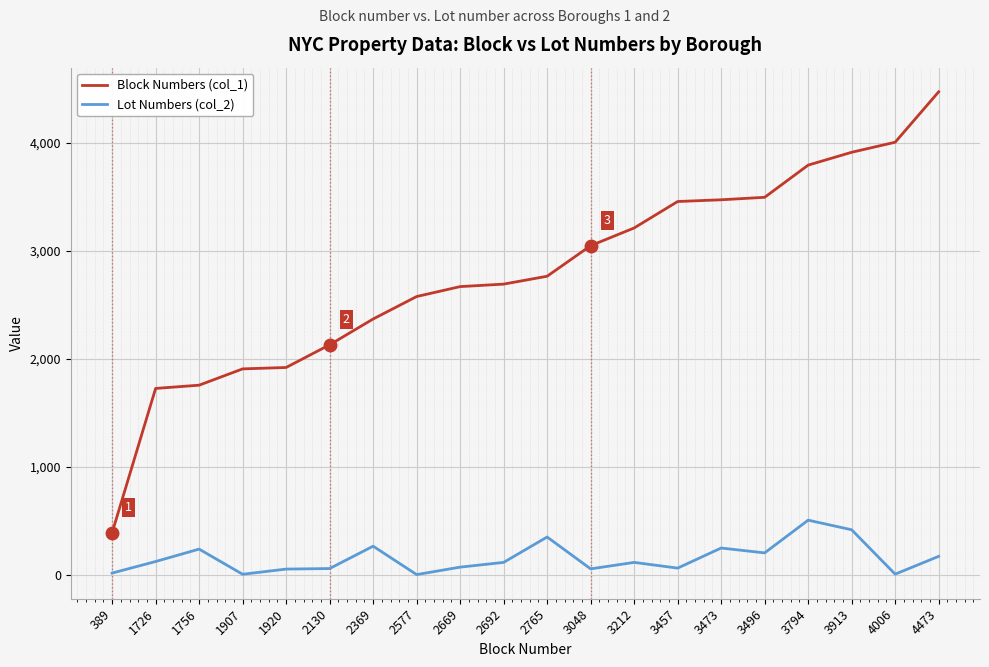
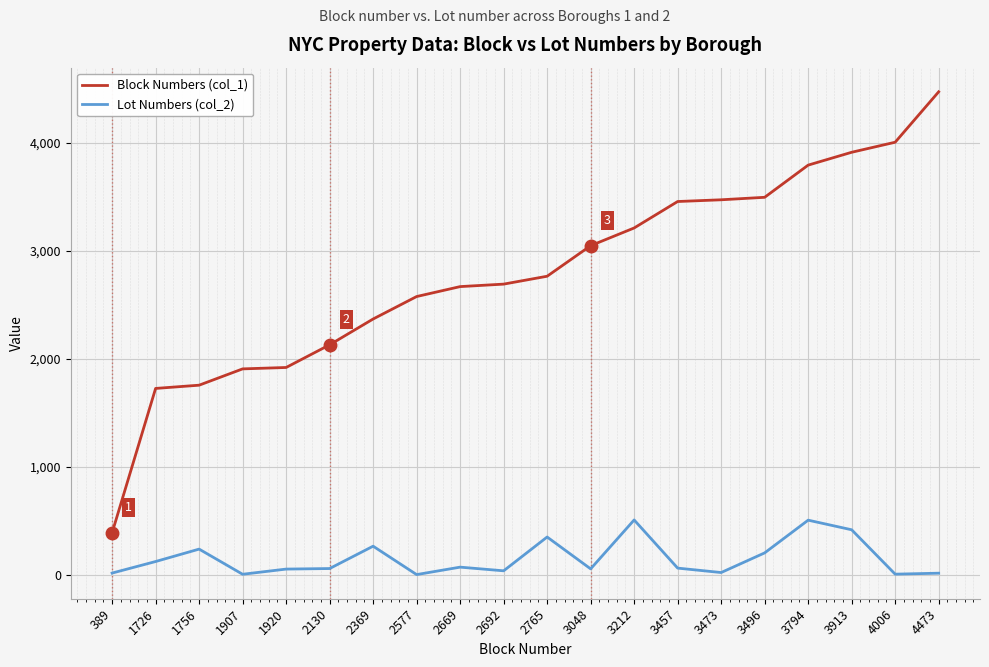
  {
    "Lot Numbers (col_2)": {
      "389": 20,
      "1726": 120,
      "1756": 240,
      "1907": 10,
      "1920": 50,
      "2130": 60,
      "2369": 270,
      "2577": 0,
      "2669": 70,
-     "2692": 120,
+     "2692": 40,
      "2765": 350,
      "3048": 60,
-     "3212": 120,
+     "3212": 510,
      "3457": 60,
-     "3473": 250,
+     "3473": 20,
      "3496": 200,
      "3794": 510,
      "3913": 420,
      "4006": 10,
-     "4473": 170
+     "4473": 20
    }
  }
